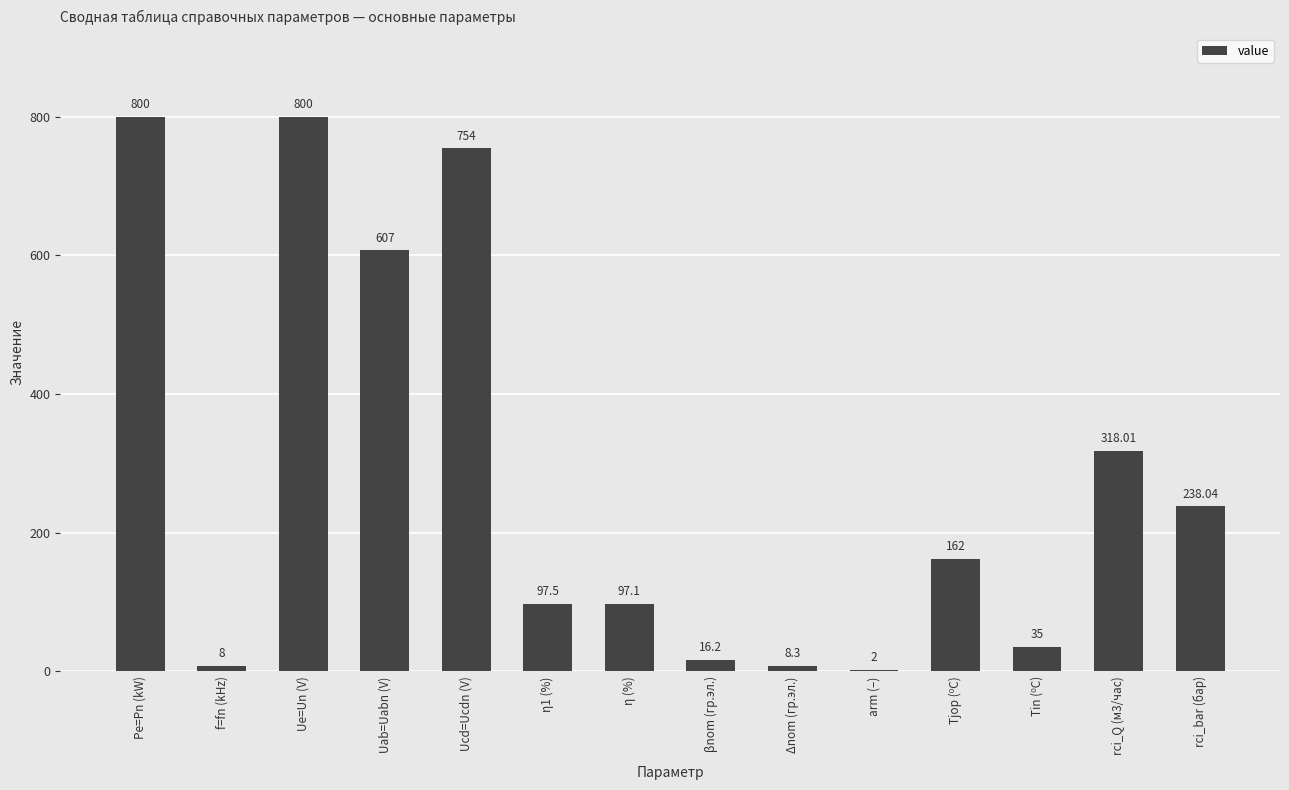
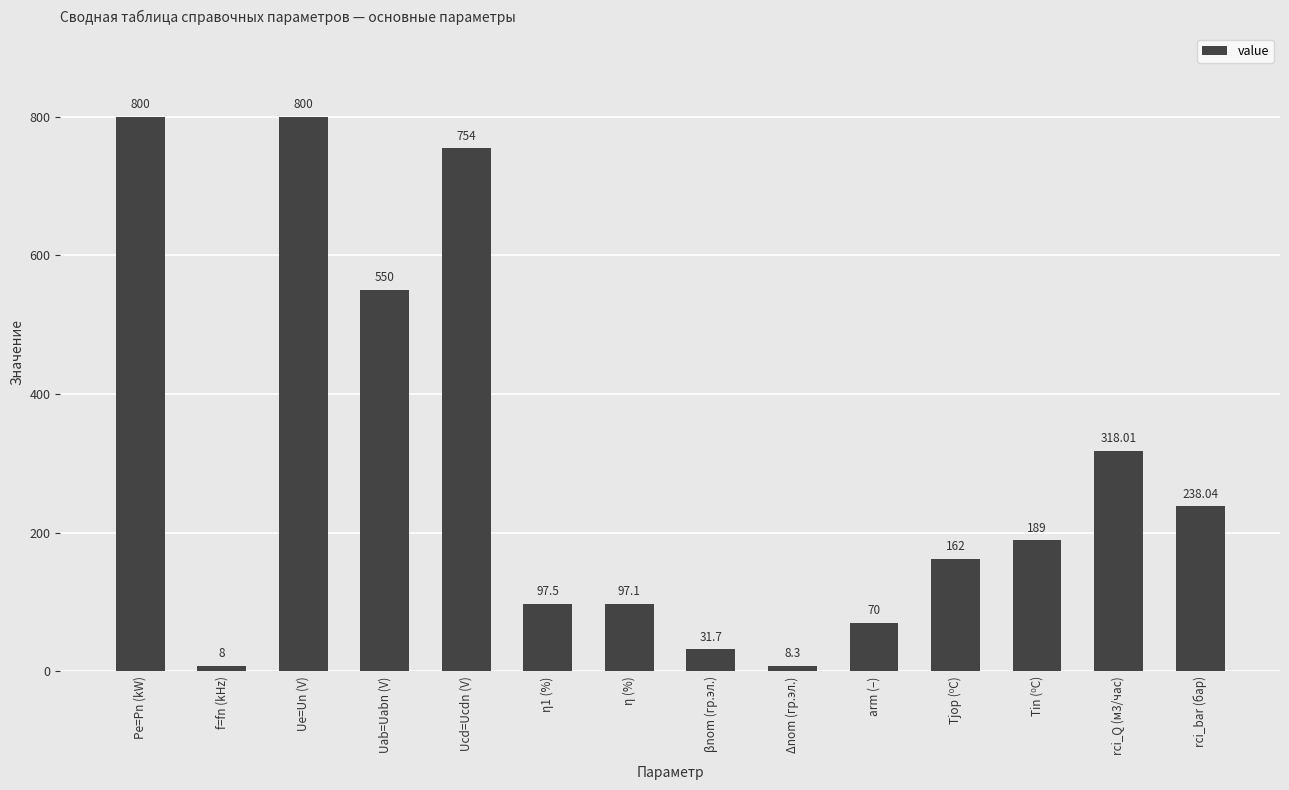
  {
    "Pe=Pn (kW)": 800,
    "f=fn (kHz)": 8,
    "Ue=Un (V)": 800,
-   "Uab=Uabn (V)": 607,
+   "Uab=Uabn (V)": 550,
    "Ucd=Ucdn (V)": 754,
    "η1 (%)": 97.5,
    "η (%)": 97.1,
-   "βnom (гр.эл.)": 16.2,
+   "βnom (гр.эл.)": 31.7,
    "Δnom (гр.эл.)": 8.3,
-   "arm (–)": 2,
+   "arm (–)": 70,
    "Tjop (⁰С)": 162,
-   "Tin (⁰С)": 35,
+   "Tin (⁰С)": 189,
    "rci_Q (м3/час)": 318.01,
    "rci_bar (бар)": 238.04
  }
